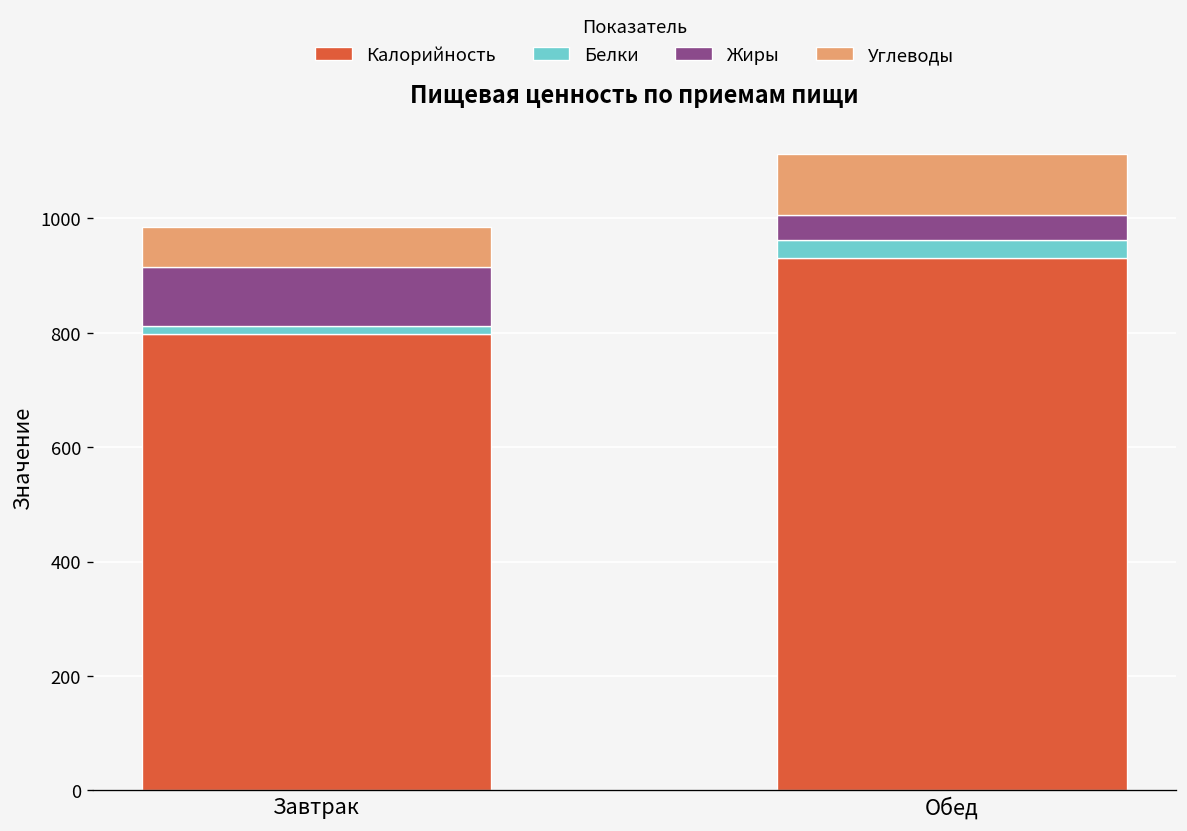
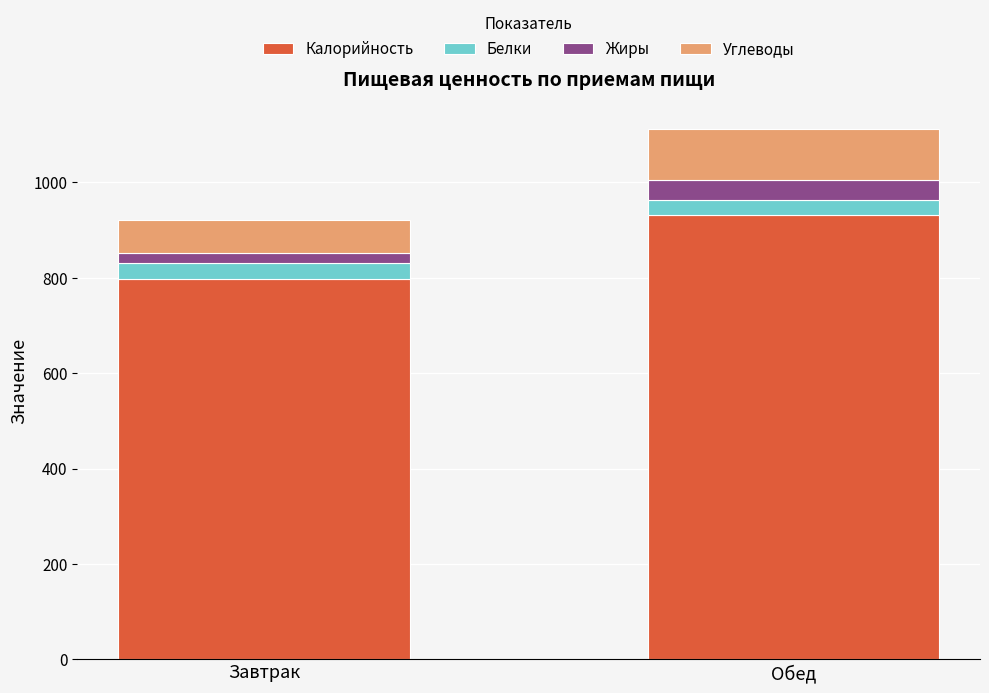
  {
    "Калорийность": {
      "Завтрак": 800,
      "Обед": 930
    },
    "Белки": {
-     "Завтрак": 10,
+     "Завтрак": 30,
      "Обед": 30
    },
    "Жиры": {
-     "Завтрак": 100,
+     "Завтрак": 20,
      "Обед": 40
    },
    "Углеводы": {
      "Завтрак": 70,
      "Обед": 110
    }
  }
